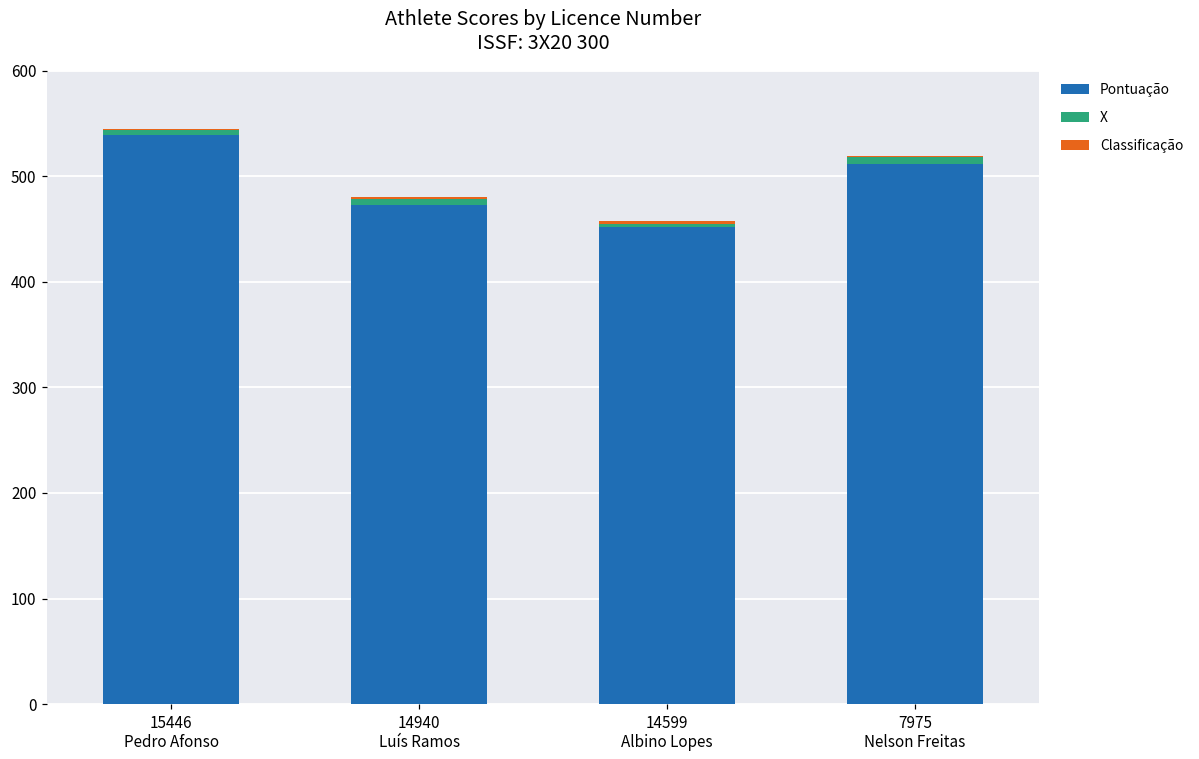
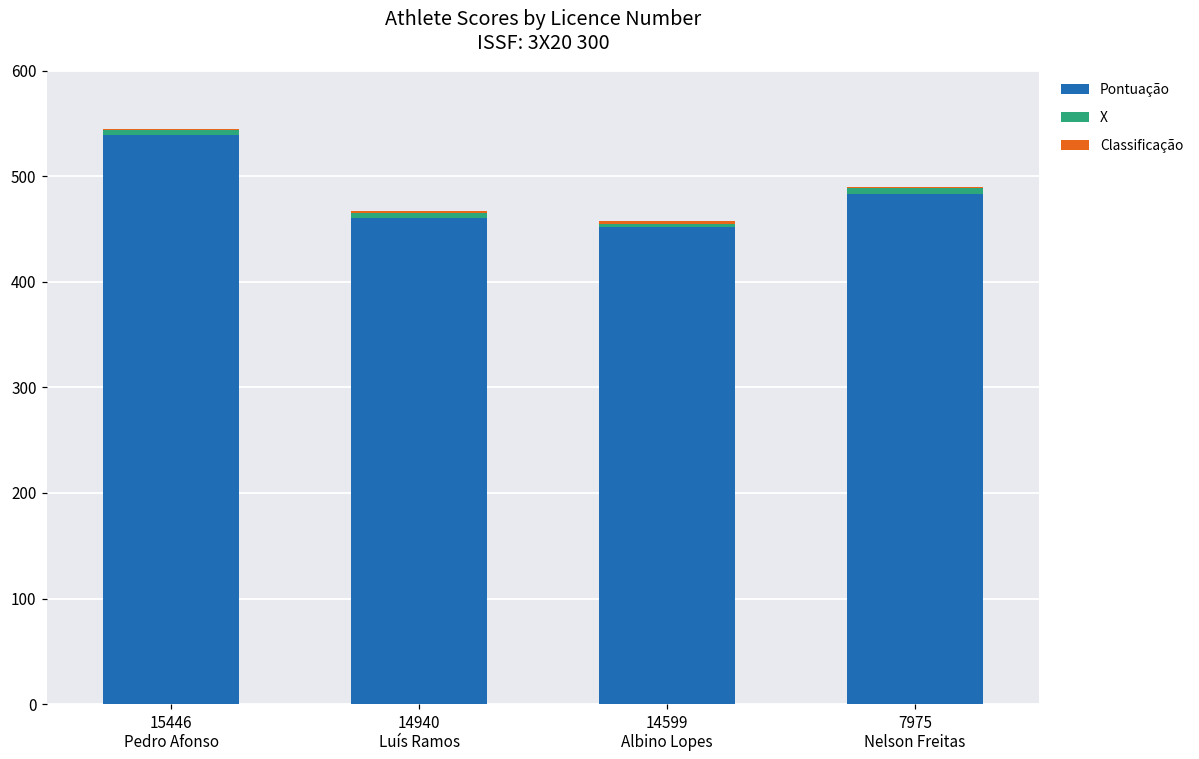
  {
    "Pontuação": {
      "15446 Pedro Afonso": 540,
-     "14940 Luís Ramos": 470,
+     "14940 Luís Ramos": 460,
      "14599 Albino Lopes": 450,
-     "7975 Nelson Freitas": 510
+     "7975 Nelson Freitas": 480
    },
    "X": {
      "15446 Pedro Afonso": 10,
      "14940 Luís Ramos": 10,
      "14599 Albino Lopes": 0,
      "7975 Nelson Freitas": 10
    },
    "Classificação": {
      "14599 Albino Lopes": 0
    }
  }
